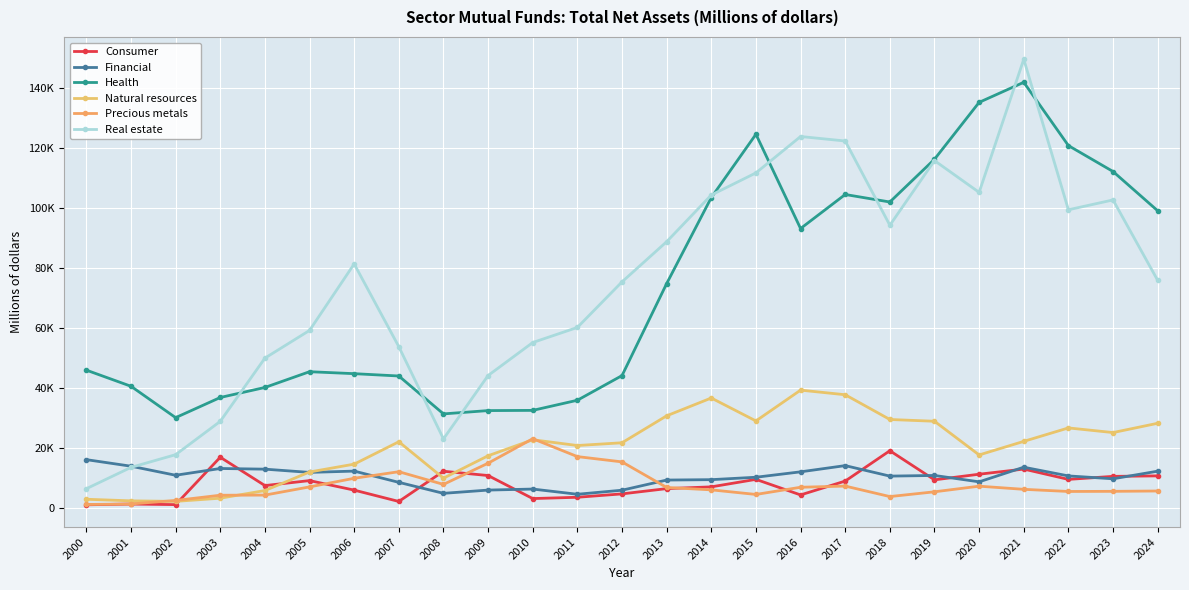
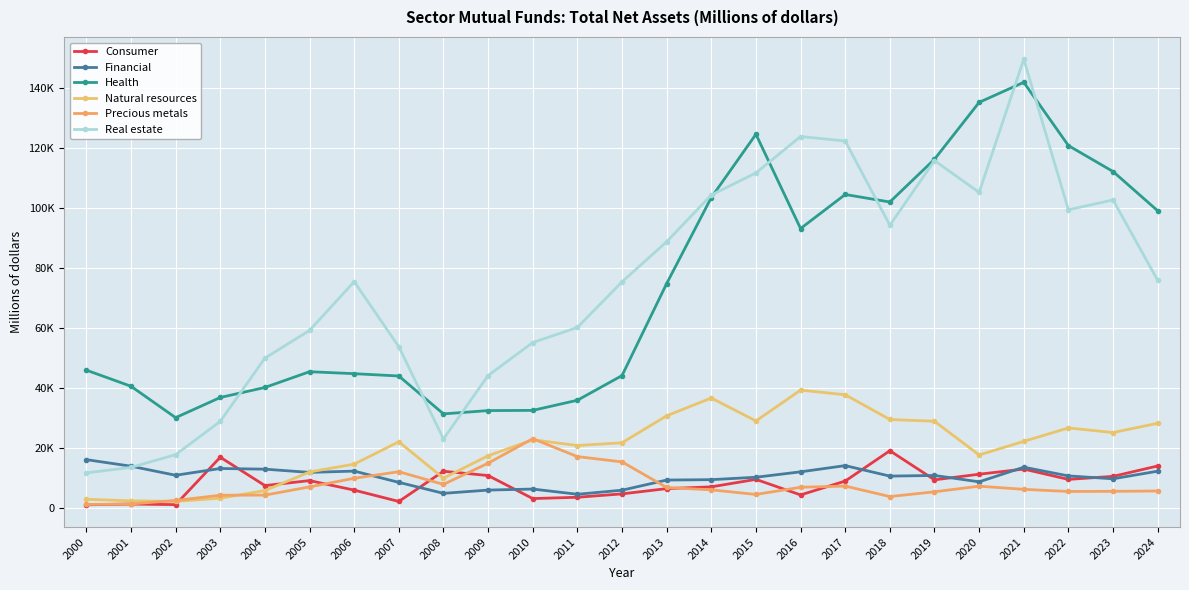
  {
    "Consumer": {
      "2002": 1000,
      "2003": 17000,
      "2004": 7000,
      "2005": 9000,
      "2006": 6000,
      "2007": 2000,
      "2008": 12000,
      "2009": 11000,
      "2010": 3000,
      "2011": 4000,
      "2012": 5000,
      "2014": 7000,
      "2016": 4000,
      "2017": 9000,
      "2018": 19000,
      "2019": 9000,
      "2020": 11000,
      "2022": 10000,
-     "2024": 11000
+     "2024": 14000
    },
    "Real estate": {
-     "2000": 6000,
+     "2000": 12000,
      "2002": 18000,
      "2003": 29000,
      "2004": 50000,
      "2005": 59000,
-     "2006": 81000,
+     "2006": 75000,
      "2007": 54000,
      "2008": 23000,
      "2009": 44000,
      "2010": 55000,
      "2011": 60000,
      "2012": 75000,
      "2013": 89000,
      "2015": 112000,
      "2016": 124000,
      "2017": 122000,
      "2018": 94000,
      "2020": 105000,
      "2021": 150000,
      "2022": 99000,
      "2023": 103000,
      "2024": 76000
    }
  }
